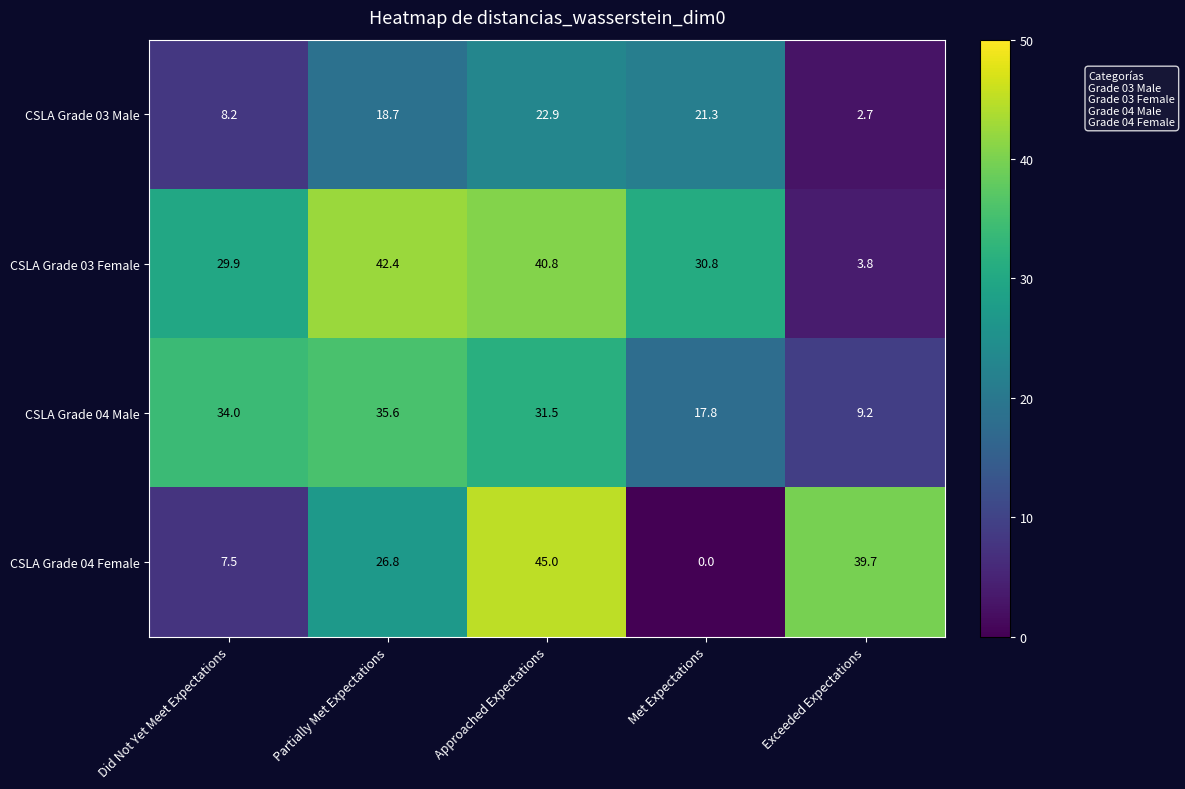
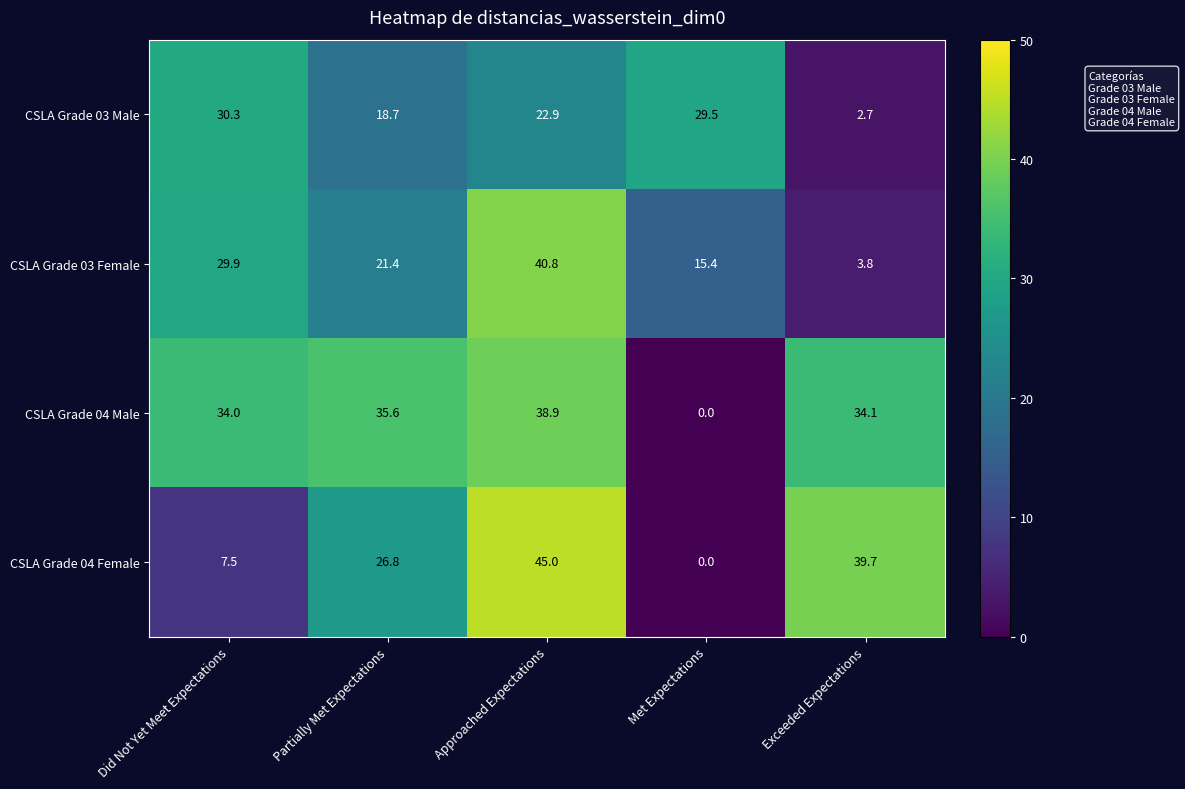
  {
    "CSLA Grade 03 Male": {
-     "Did Not Yet Meet Expectations": 8.2,
+     "Did Not Yet Meet Expectations": 30.3,
      "Partially Met Expectations": 18.7,
      "Approached Expectations": 22.9,
-     "Met Expectations": 21.3,
+     "Met Expectations": 29.5,
      "Exceeded Expectations": 2.7
    },
    "CSLA Grade 03 Female": {
      "Did Not Yet Meet Expectations": 29.9,
-     "Partially Met Expectations": 42.4,
+     "Partially Met Expectations": 21.4,
      "Approached Expectations": 40.8,
-     "Met Expectations": 30.8,
+     "Met Expectations": 15.4,
      "Exceeded Expectations": 3.8
    },
    "CSLA Grade 04 Male": {
      "Did Not Yet Meet Expectations": 34.0,
      "Partially Met Expectations": 35.6,
-     "Approached Expectations": 31.5,
-     "Met Expectations": 17.8,
-     "Exceeded Expectations": 9.2
+     "Approached Expectations": 38.9,
+     "Met Expectations": 0.0,
+     "Exceeded Expectations": 34.1
    },
    "CSLA Grade 04 Female": {
      "Did Not Yet Meet Expectations": 7.5,
      "Partially Met Expectations": 26.8,
      "Approached Expectations": 45.0,
      "Met Expectations": 0.0,
      "Exceeded Expectations": 39.7
    }
  }
